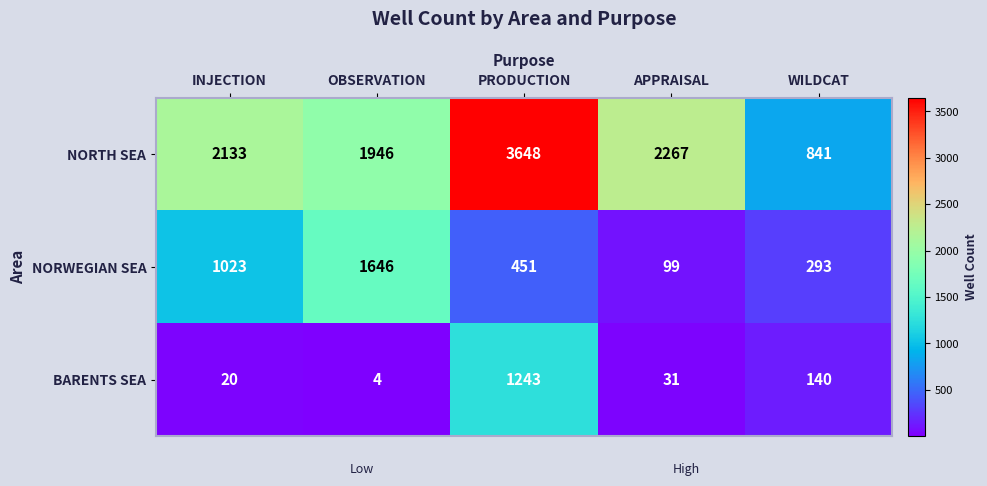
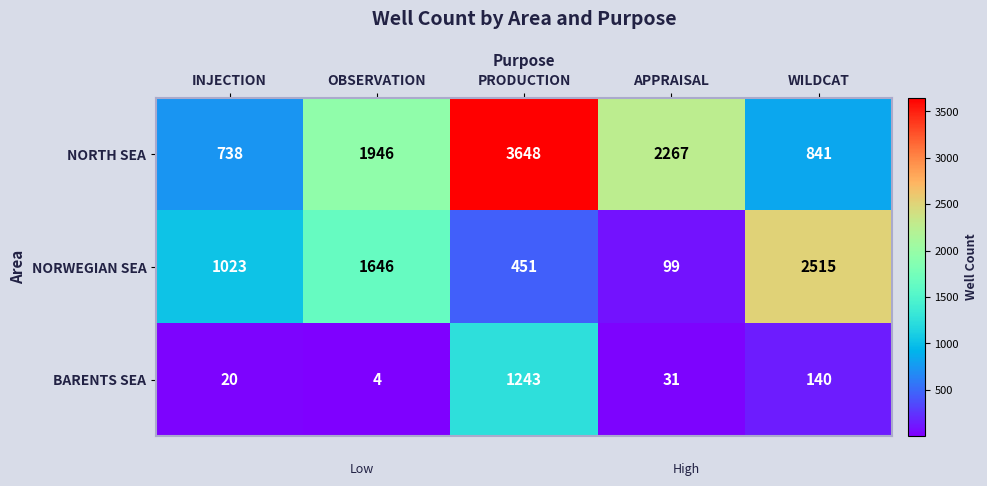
  {
    "NORTH SEA": {
-     "INJECTION": 2133,
+     "INJECTION": 738,
      "OBSERVATION": 1946,
      "PRODUCTION": 3648,
      "APPRAISAL": 2267,
      "WILDCAT": 841
    },
    "NORWEGIAN SEA": {
      "INJECTION": 1023,
      "OBSERVATION": 1646,
      "PRODUCTION": 451,
      "APPRAISAL": 99,
-     "WILDCAT": 293
+     "WILDCAT": 2515
    },
    "BARENTS SEA": {
      "INJECTION": 20,
      "OBSERVATION": 4,
      "PRODUCTION": 1243,
      "APPRAISAL": 31,
      "WILDCAT": 140
    }
  }
